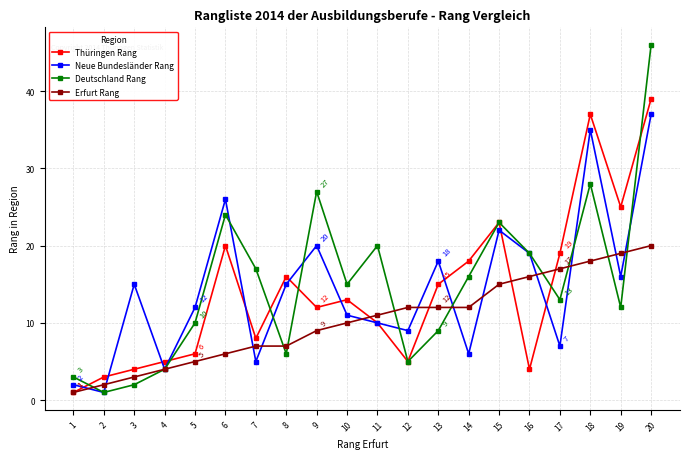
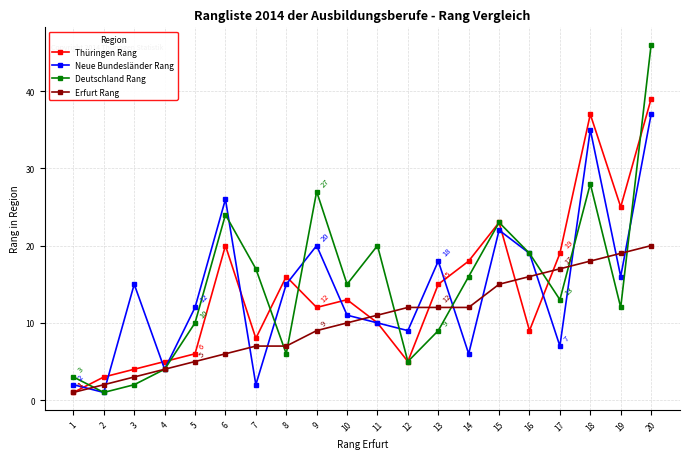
  {
    "Thüringen Rang": {
      "3": 4,
      "6": 20,
      "7": 8,
      "8": 16,
      "10": 13,
-     "16": 4,
+     "16": 9,
      "18": 37,
      "19": 25,
      "20": 39
    },
    "Neue Bundesländer Rang": {
      "3": 15,
      "6": 26,
-     "7": 5,
+     "7": 2,
      "8": 15,
      "10": 11,
      "14": 6,
      "15": 22,
      "18": 35,
      "19": 16,
      "20": 37
    },
    "Deutschland Rang": {
      "1": 3,
      "5": 10,
      "9": 27,
      "13": 9,
      "17": 13
    },
    "Erfurt Rang": {
      "5": 5,
      "9": 9,
      "13": 12,
      "17": 17
    }
  }
